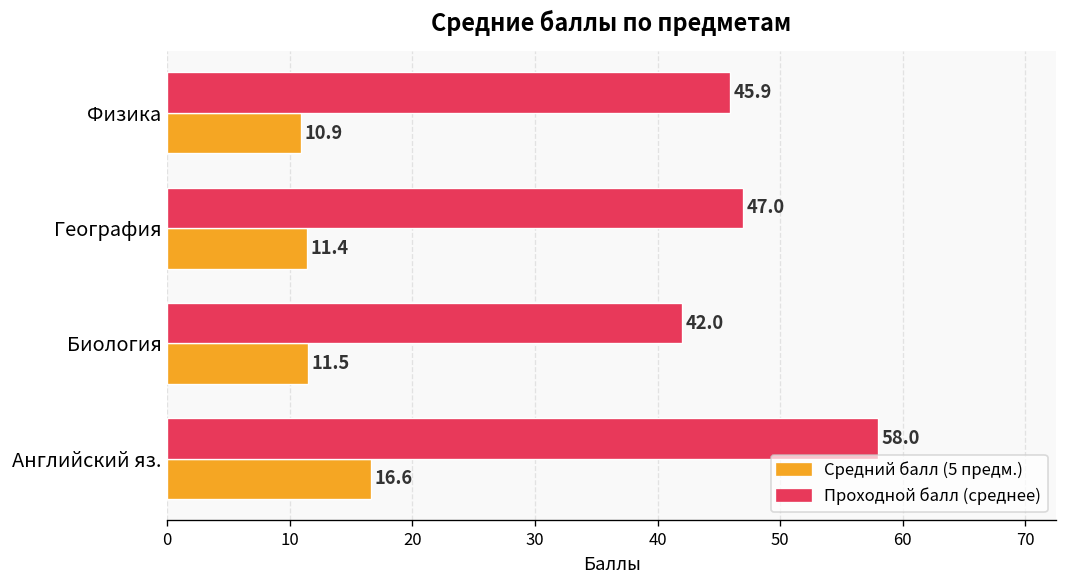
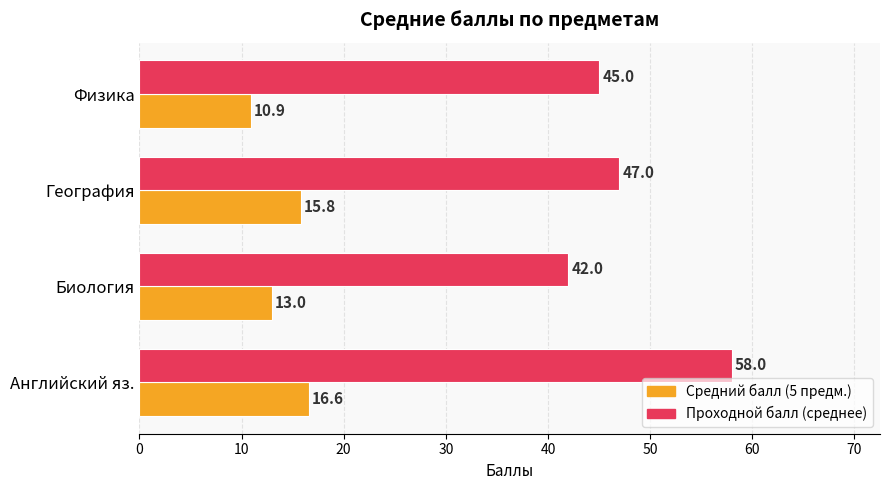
  {
    "Средний балл (5 предм.)": {
      "Физика": 10.9,
-     "География": 11.4,
-     "Биология": 11.5,
+     "География": 15.8,
+     "Биология": 13.0,
      "Английский яз.": 16.6
    },
    "Проходной балл (среднее)": {
-     "Физика": 45.9,
+     "Физика": 45.0,
      "География": 47.0,
      "Биология": 42.0,
      "Английский яз.": 58.0
    }
  }
